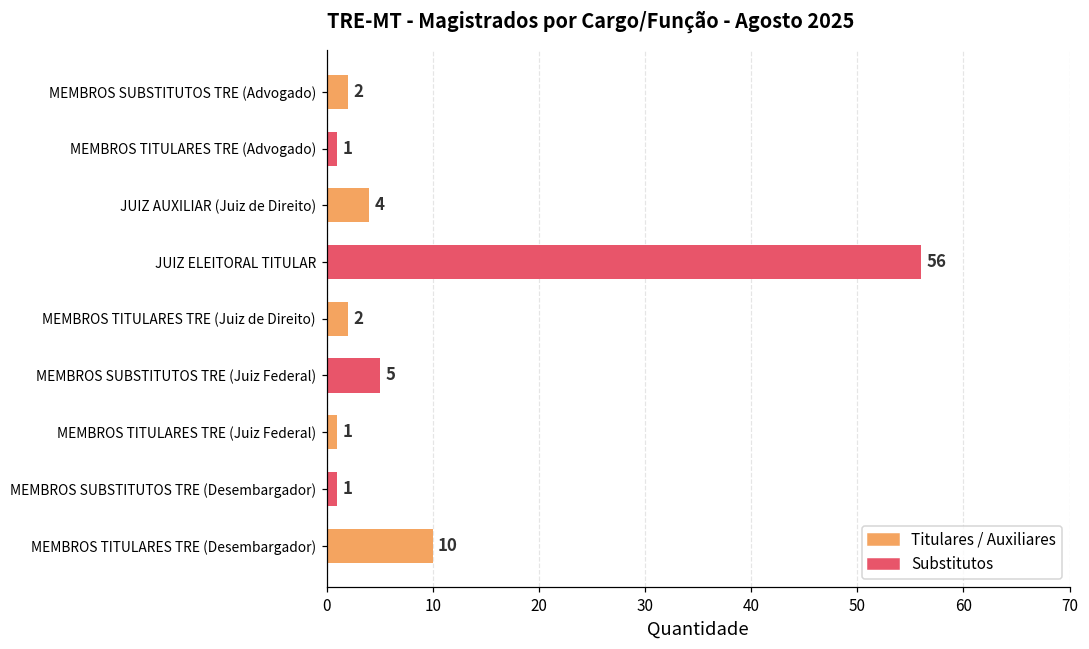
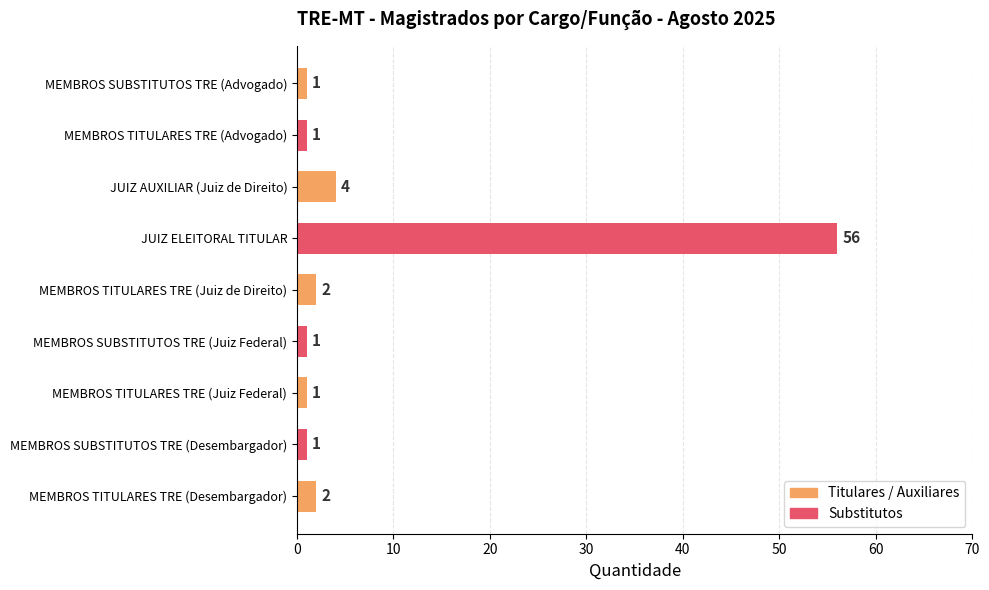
  {
-   "MEMBROS SUBSTITUTOS TRE (Advogado)": 2,
+   "MEMBROS SUBSTITUTOS TRE (Advogado)": 1,
    "MEMBROS TITULARES TRE (Advogado)": 1,
    "JUIZ AUXILIAR (Juiz de Direito)": 4,
    "JUIZ ELEITORAL TITULAR": 56,
    "MEMBROS TITULARES TRE (Juiz de Direito)": 2,
-   "MEMBROS SUBSTITUTOS TRE (Juiz Federal)": 5,
+   "MEMBROS SUBSTITUTOS TRE (Juiz Federal)": 1,
    "MEMBROS TITULARES TRE (Juiz Federal)": 1,
    "MEMBROS SUBSTITUTOS TRE (Desembargador)": 1,
-   "MEMBROS TITULARES TRE (Desembargador)": 10
+   "MEMBROS TITULARES TRE (Desembargador)": 2
  }
